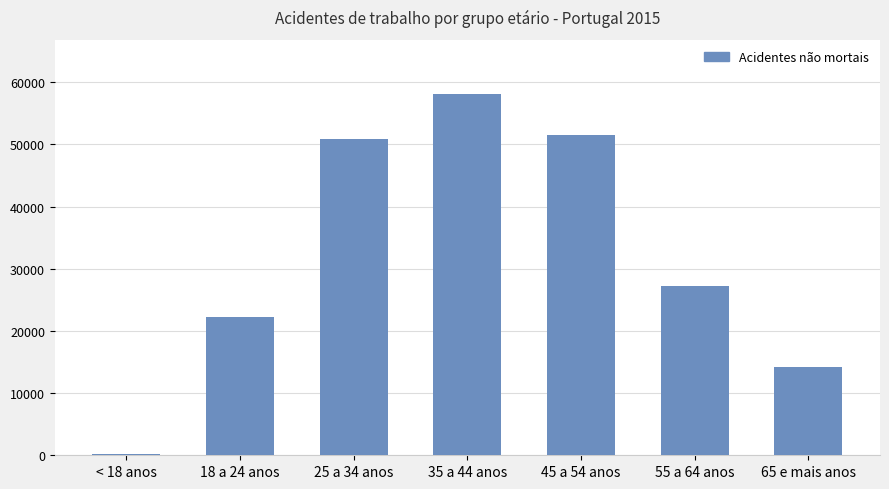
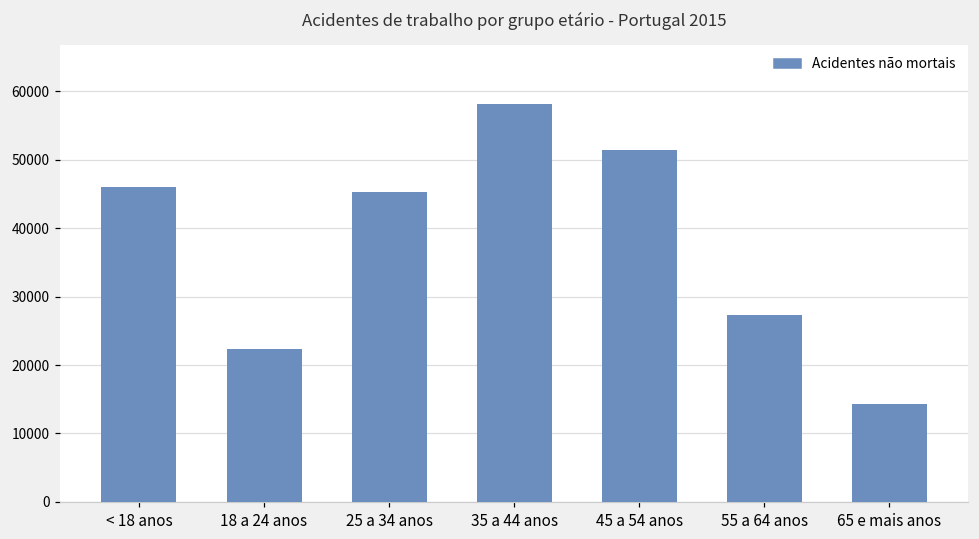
  {
-   "< 18 anos": 0,
+   "< 18 anos": 46000,
    "18 a 24 anos": 22000,
-   "25 a 34 anos": 51000,
+   "25 a 34 anos": 45000,
    "35 a 44 anos": 58000,
    "45 a 54 anos": 51000,
    "55 a 64 anos": 27000,
    "65 e mais anos": 14000
  }
